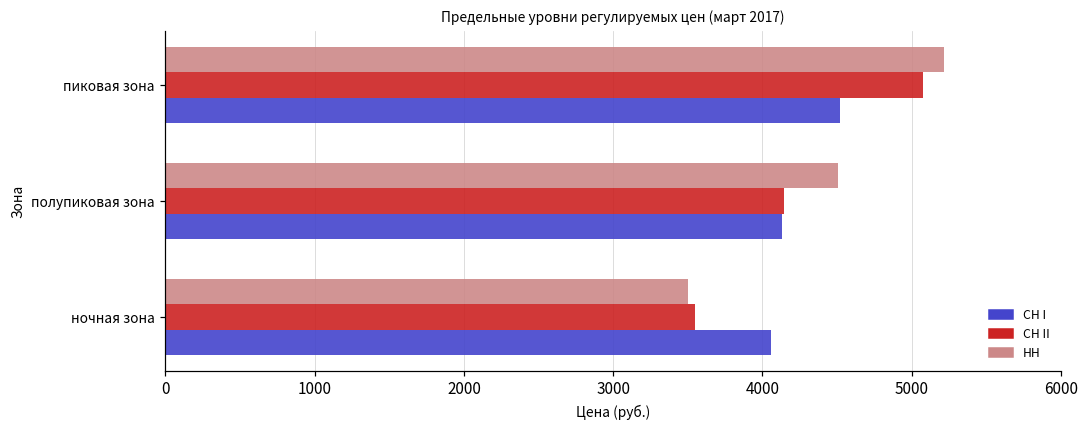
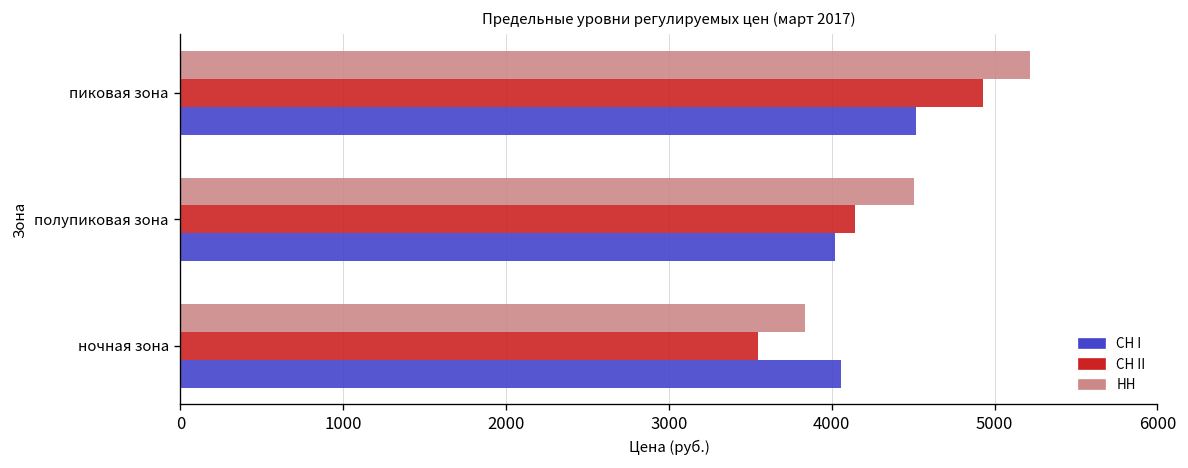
  {
    "СН I": {
      "пиковая зона": 4520,
-     "полупиковая зона": 4130,
+     "полупиковая зона": 4020,
      "ночная зона": 4060
    },
    "СН II": {
-     "пиковая зона": 5070,
+     "пиковая зона": 4930,
      "полупиковая зона": 4150,
      "ночная зона": 3550
    },
    "НН": {
      "пиковая зона": 5220,
      "полупиковая зона": 4510,
-     "ночная зона": 3500
+     "ночная зона": 3840
    }
  }
